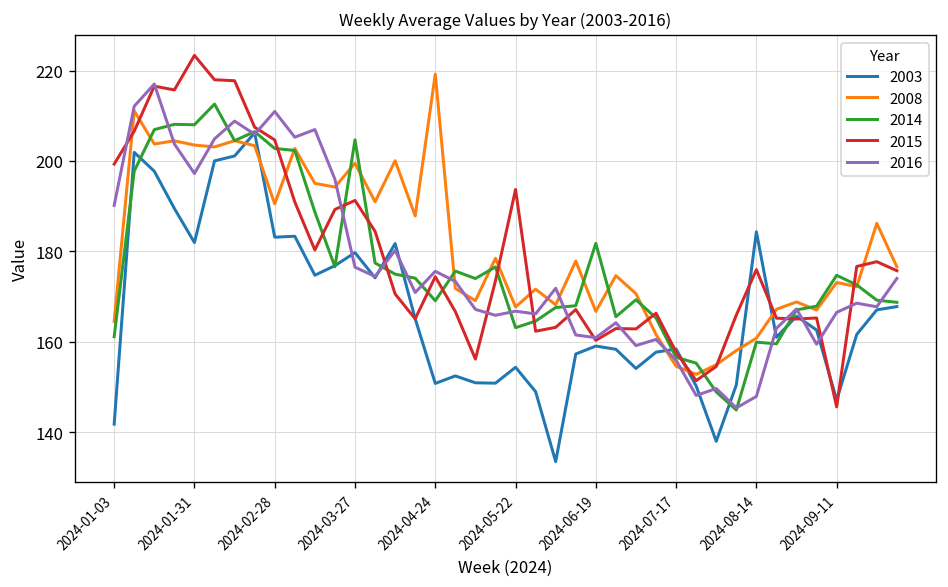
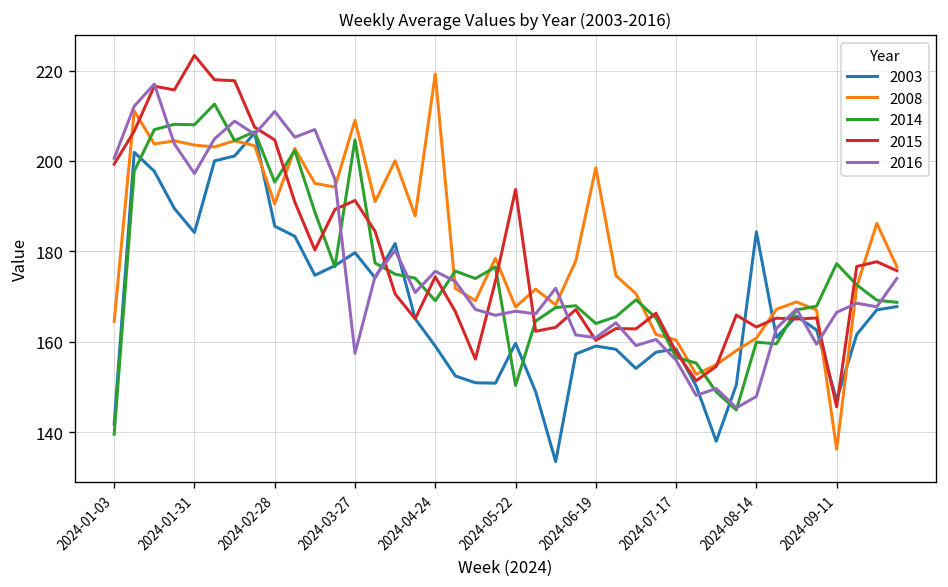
  {
    "2003": {
      "2024-01-03": 142,
-     "2024-01-31": 182,
-     "2024-02-28": 183,
+     "2024-01-31": 184,
+     "2024-02-28": 186,
      "2024-03-27": 180,
-     "2024-04-24": 151,
-     "2024-05-22": 154,
+     "2024-04-24": 159,
+     "2024-05-22": 160,
      "2024-06-19": 159,
      "2024-08-14": 184,
      "2024-09-11": 147
    },
    "2008": {
      "2024-01-03": 165,
      "2024-01-31": 204,
      "2024-02-28": 190,
-     "2024-03-27": 199,
+     "2024-03-27": 209,
      "2024-04-24": 219,
      "2024-05-22": 168,
-     "2024-06-19": 167,
-     "2024-07-17": 155,
+     "2024-06-19": 199,
+     "2024-07-17": 160,
      "2024-08-14": 161,
-     "2024-09-11": 173
+     "2024-09-11": 136
    },
    "2014": {
-     "2024-01-03": 161,
+     "2024-01-03": 140,
      "2024-01-31": 208,
-     "2024-02-28": 203,
+     "2024-02-28": 195,
      "2024-03-27": 205,
      "2024-04-24": 169,
-     "2024-05-22": 163,
-     "2024-06-19": 182,
+     "2024-05-22": 150,
+     "2024-06-19": 164,
      "2024-08-14": 160,
-     "2024-09-11": 175
+     "2024-09-11": 177
    },
    "2015": {
      "2024-01-03": 199,
      "2024-01-31": 223,
      "2024-02-28": 205,
      "2024-03-27": 191,
      "2024-04-24": 174,
      "2024-05-22": 194,
-     "2024-08-14": 176,
+     "2024-08-14": 163,
      "2024-09-11": 146
    },
    "2016": {
-     "2024-01-03": 190,
+     "2024-01-03": 201,
      "2024-01-31": 197,
      "2024-02-28": 211,
-     "2024-03-27": 177,
+     "2024-03-27": 157,
      "2024-04-24": 176,
      "2024-05-22": 167,
      "2024-08-14": 148,
      "2024-09-11": 167
    }
  }
